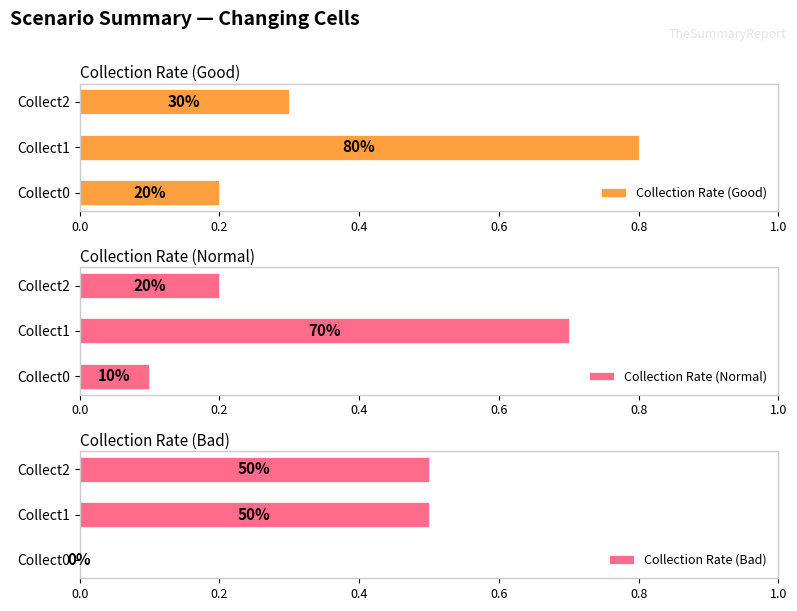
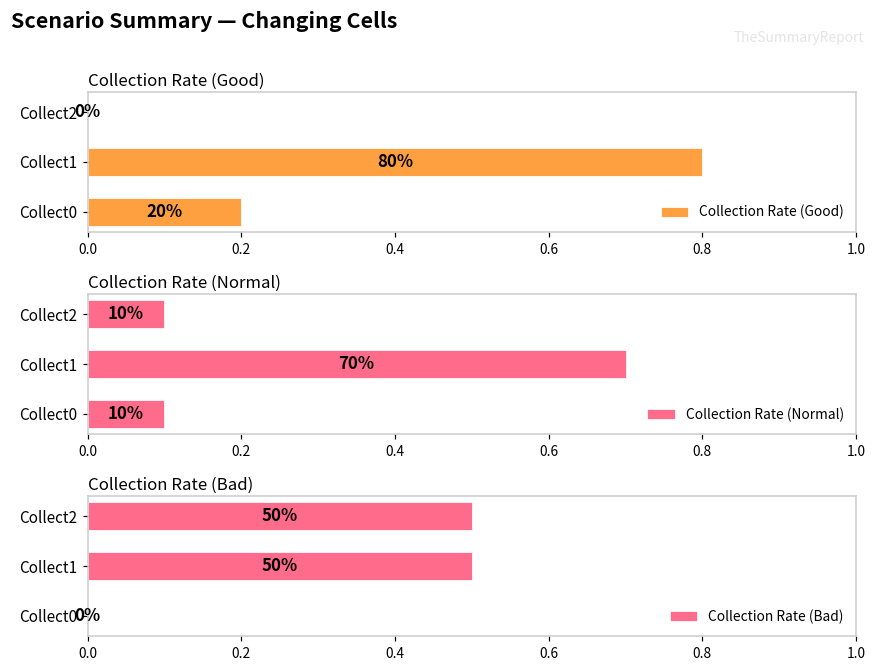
  {
    "Collection Rate (Good)": {
-     "Collect2": "30%",
+     "Collect2": "0%",
      "Collect1": "80%",
      "Collect0": "20%"
    },
    "Collection Rate (Normal)": {
-     "Collect2": "20%",
+     "Collect2": "10%",
      "Collect1": "70%",
      "Collect0": "10%"
    },
    "Collection Rate (Bad)": {
      "Collect2": "50%",
      "Collect1": "50%",
      "Collect0": "0%"
    }
  }
